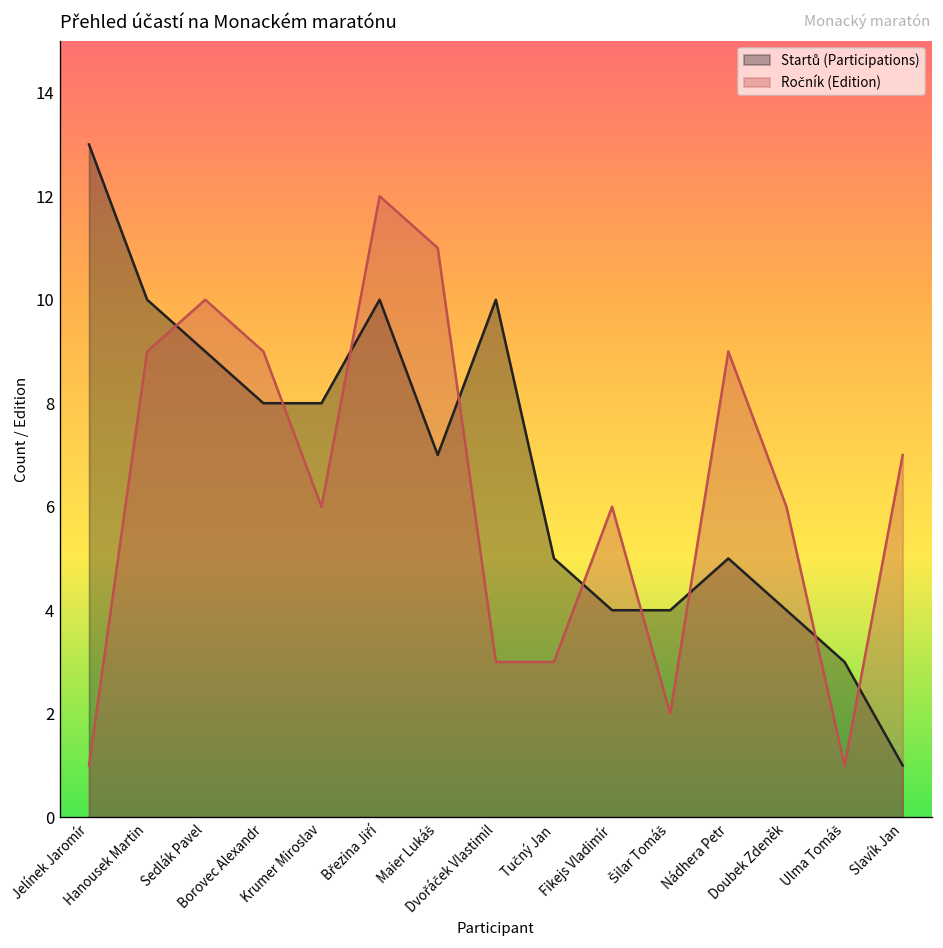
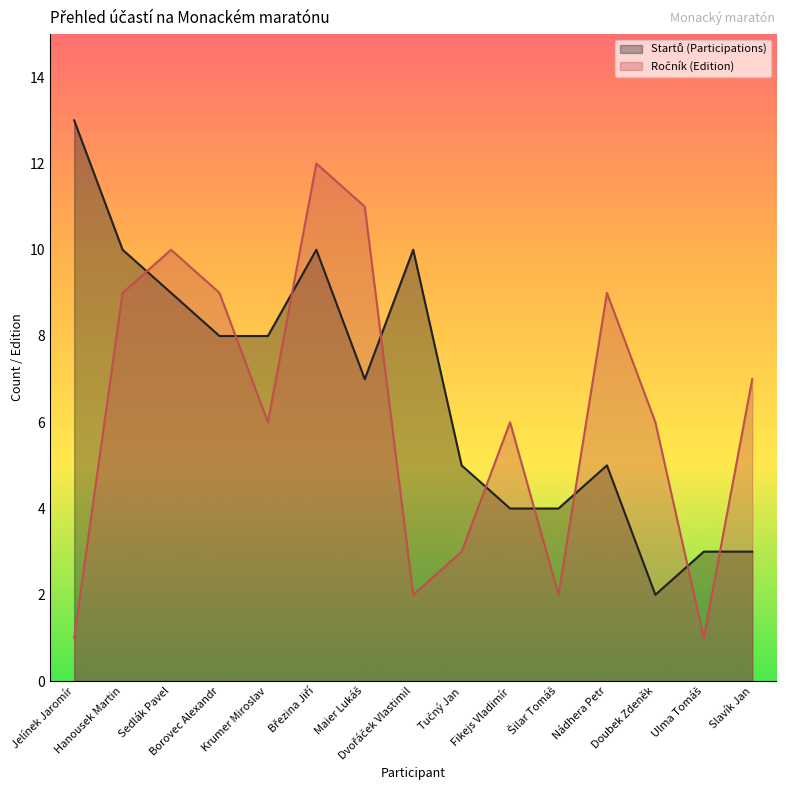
  {
    "Startů (Participations)": {
      "Jelínek Jaromír": 13,
      "Hanousek Martin": 10,
      "Sedlák Pavel": 9,
      "Borovec Alexandr": 8,
      "Krumer Miroslav": 8,
      "Březina Jiří": 10,
      "Maier Lukáš": 7,
      "Dvořáček Vlastimil": 10,
      "Tučný Jan": 5,
      "Fikejs Vladimír": 4,
      "Šilar Tomáš": 4,
      "Nádhera Petr": 5,
-     "Doubek Zdeněk": 4,
+     "Doubek Zdeněk": 2,
      "Ulma Tomáš": 3,
-     "Slavík Jan": 1
+     "Slavík Jan": 3
    },
    "Ročník (Edition)": {
      "Jelínek Jaromír": 1,
      "Hanousek Martin": 9,
      "Sedlák Pavel": 10,
      "Borovec Alexandr": 9,
      "Krumer Miroslav": 6,
      "Březina Jiří": 12,
      "Maier Lukáš": 11,
-     "Dvořáček Vlastimil": 3,
+     "Dvořáček Vlastimil": 2,
      "Tučný Jan": 3,
      "Fikejs Vladimír": 6,
      "Šilar Tomáš": 2,
      "Nádhera Petr": 9,
      "Doubek Zdeněk": 6,
      "Ulma Tomáš": 1,
      "Slavík Jan": 7
    }
  }
